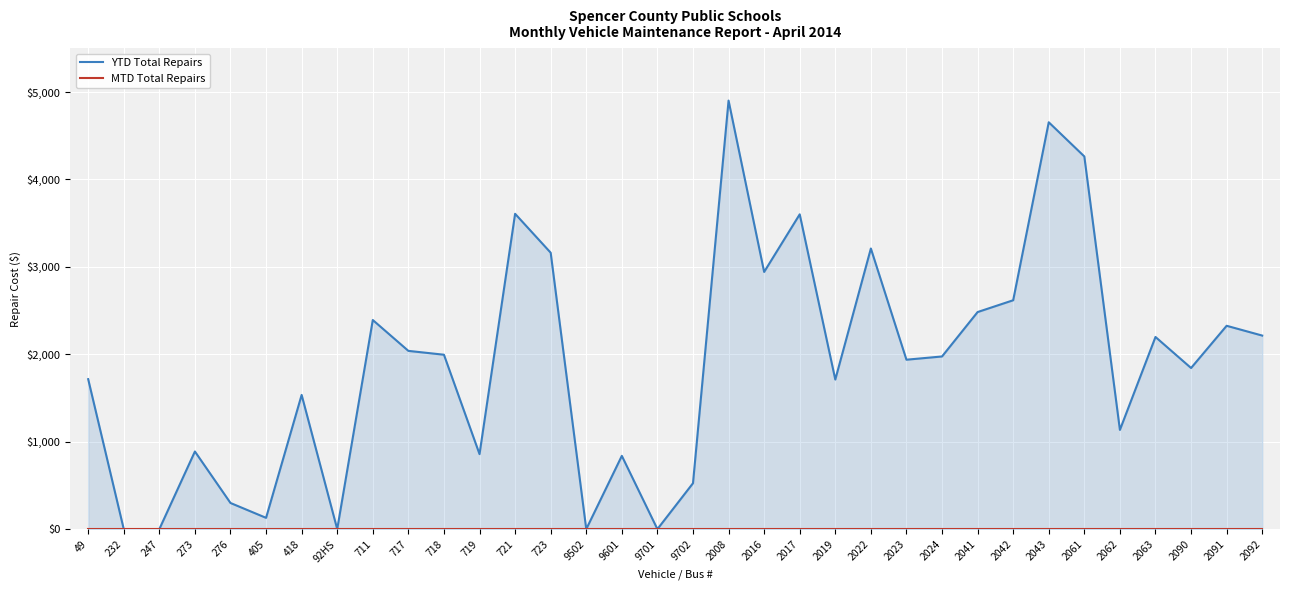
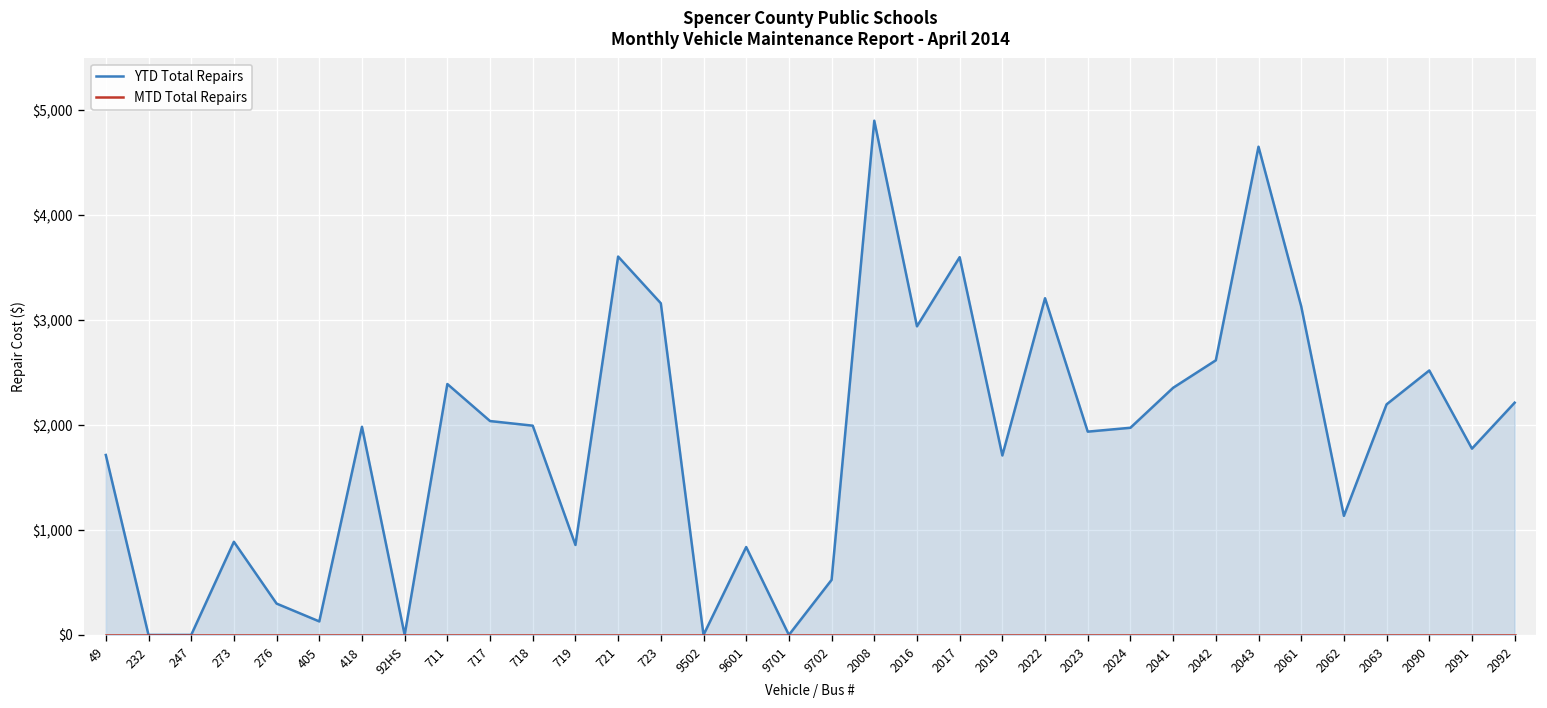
  {
    "YTD Total Repairs": {
      "49": "$1,700",
      "273": "$900",
      "276": "$300",
      "405": "$100",
-     "418": "$1,500",
+     "418": "$2,000",
      "711": "$2,400",
      "717": "$2,000",
      "718": "$2,000",
      "719": "$900",
      "721": "$3,600",
      "723": "$3,200",
      "9601": "$800",
      "9702": "$500",
      "2008": "$4,900",
      "2016": "$2,900",
      "2017": "$3,600",
      "2019": "$1,700",
      "2022": "$3,200",
      "2023": "$1,900",
      "2024": "$2,000",
-     "2041": "$2,500",
+     "2041": "$2,400",
      "2042": "$2,600",
      "2043": "$4,700",
-     "2061": "$4,300",
+     "2061": "$3,100",
      "2062": "$1,100",
      "2063": "$2,200",
-     "2090": "$1,800",
-     "2091": "$2,300",
+     "2090": "$2,500",
+     "2091": "$1,800",
      "2092": "$2,200"
    },
    "MTD Total Repairs": {
      "49": "$0",
      "273": "$0",
      "276": "$0",
      "405": "$0",
      "418": "$0",
      "711": "$0",
      "717": "$0",
      "718": "$0",
      "719": "$0",
      "721": "$0",
      "723": "$0",
      "9601": "$0",
      "9702": "$0",
      "2008": "$0",
      "2016": "$0",
      "2017": "$0",
      "2019": "$0",
      "2022": "$0",
      "2023": "$0",
      "2024": "$0",
      "2041": "$0",
      "2042": "$0",
      "2043": "$0",
      "2061": "$0",
      "2062": "$0",
      "2063": "$0",
      "2090": "$0",
      "2091": "$0",
      "2092": "$0"
    }
  }
